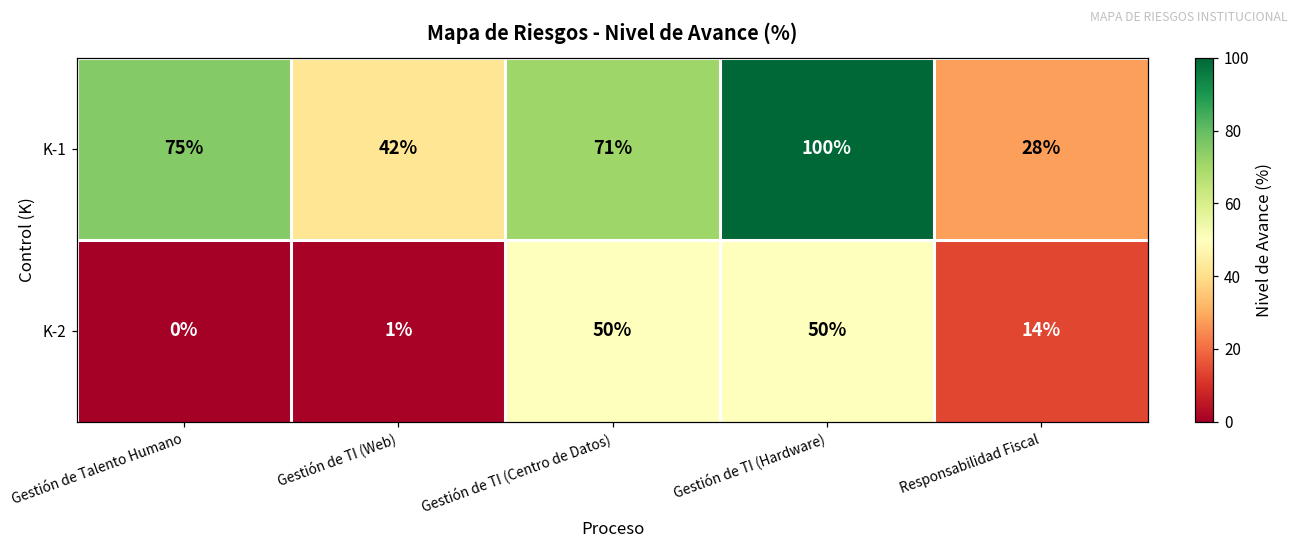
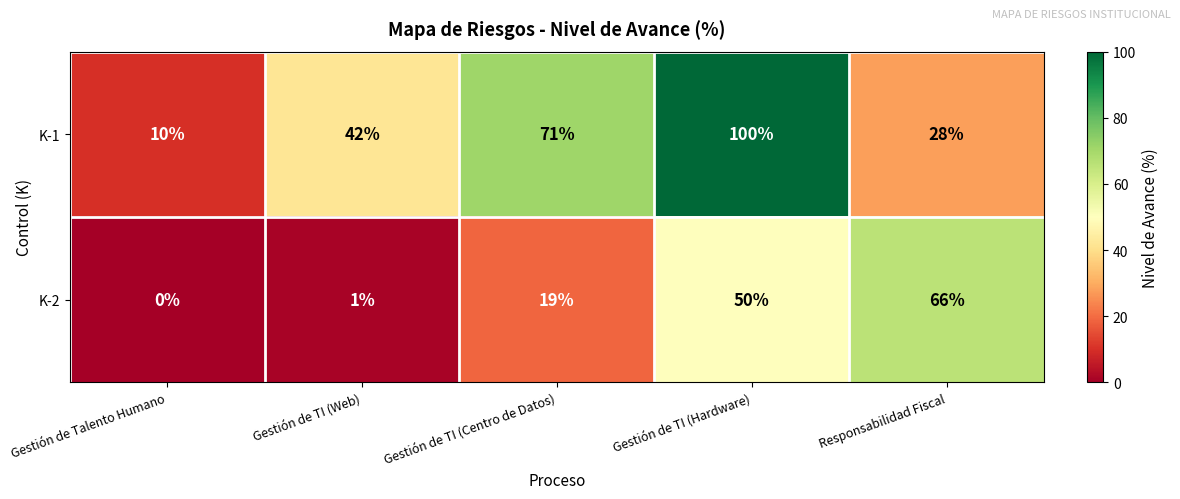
  {
    "K-1": {
-     "Gestión de Talento Humano": "75%",
+     "Gestión de Talento Humano": "10%",
      "Gestión de TI (Web)": "42%",
      "Gestión de TI (Centro de Datos)": "71%",
      "Gestión de TI (Hardware)": "100%",
      "Responsabilidad Fiscal": "28%"
    },
    "K-2": {
      "Gestión de Talento Humano": "0%",
      "Gestión de TI (Web)": "1%",
-     "Gestión de TI (Centro de Datos)": "50%",
+     "Gestión de TI (Centro de Datos)": "19%",
      "Gestión de TI (Hardware)": "50%",
-     "Responsabilidad Fiscal": "14%"
+     "Responsabilidad Fiscal": "66%"
    }
  }
